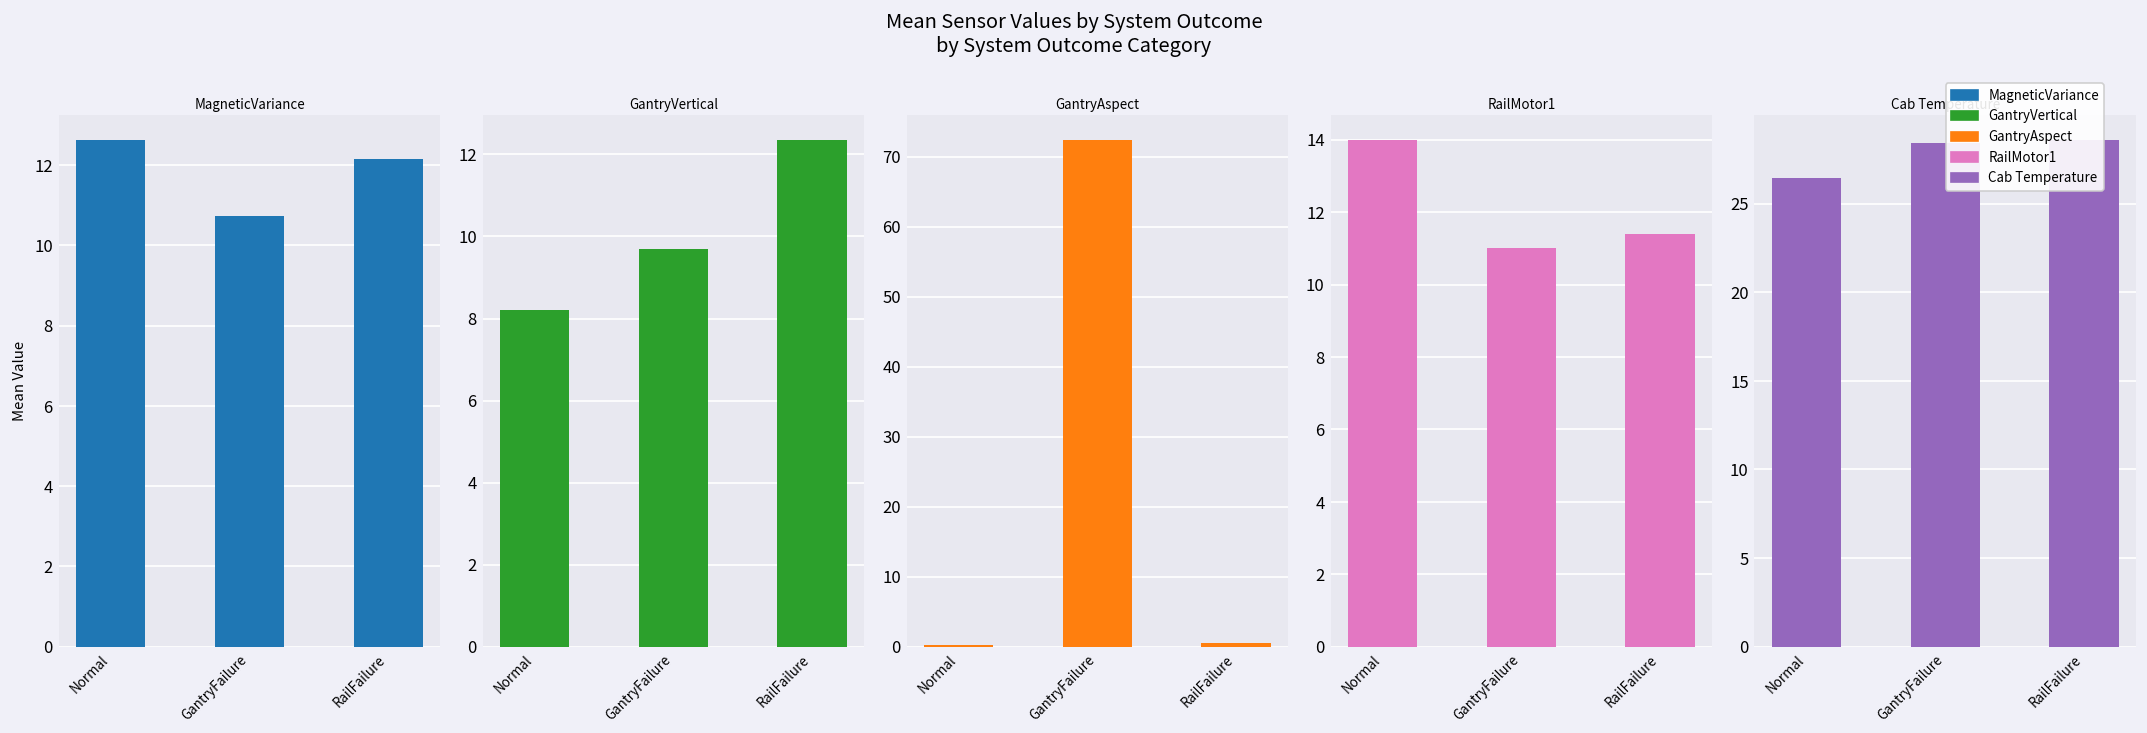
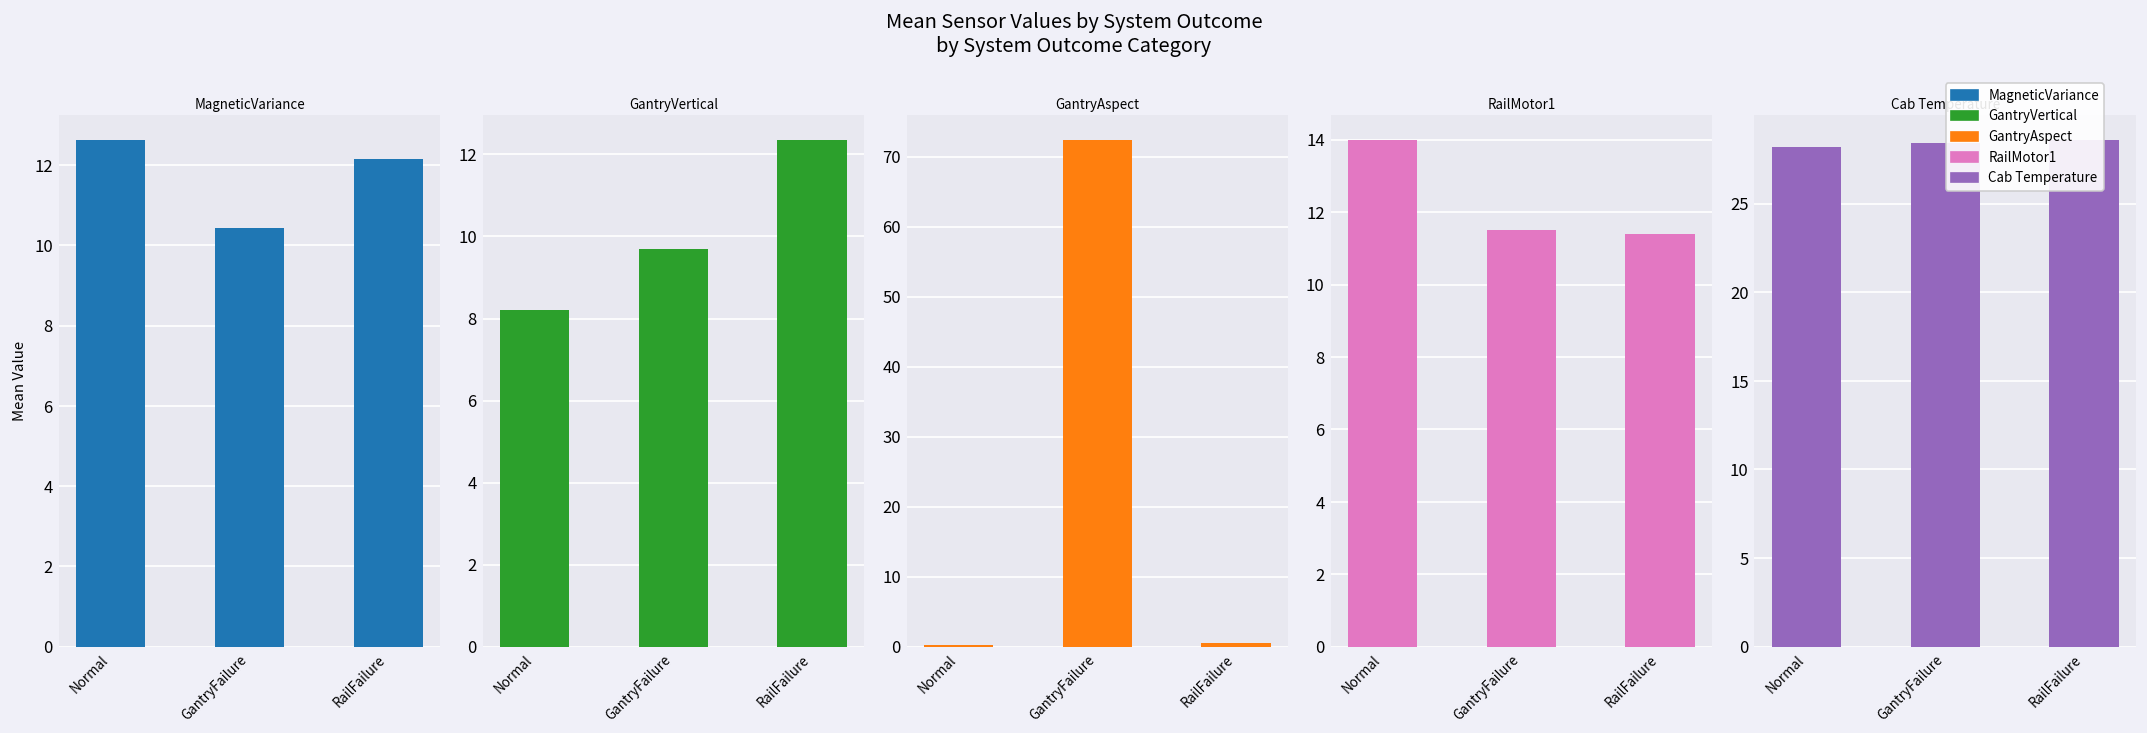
  {
    "MagneticVariance": {
      "Normal": 12.6,
-     "GantryFailure": 10.7,
+     "GantryFailure": 10.4,
      "RailFailure": 12.2
    },
    "GantryVertical": {
      "Normal": 8.2,
      "GantryFailure": 9.7,
      "RailFailure": 12.3
    },
    "GantryAspect": {
      "GantryFailure": 72,
      "RailFailure": 1
    },
    "RailMotor1": {
      "Normal": 14.0,
-     "GantryFailure": 11.0,
+     "GantryFailure": 11.5,
      "RailFailure": 11.4
    },
    "Cab Temperature": {
-     "Normal": 26.4
+     "Normal": 28.2
    }
  }
